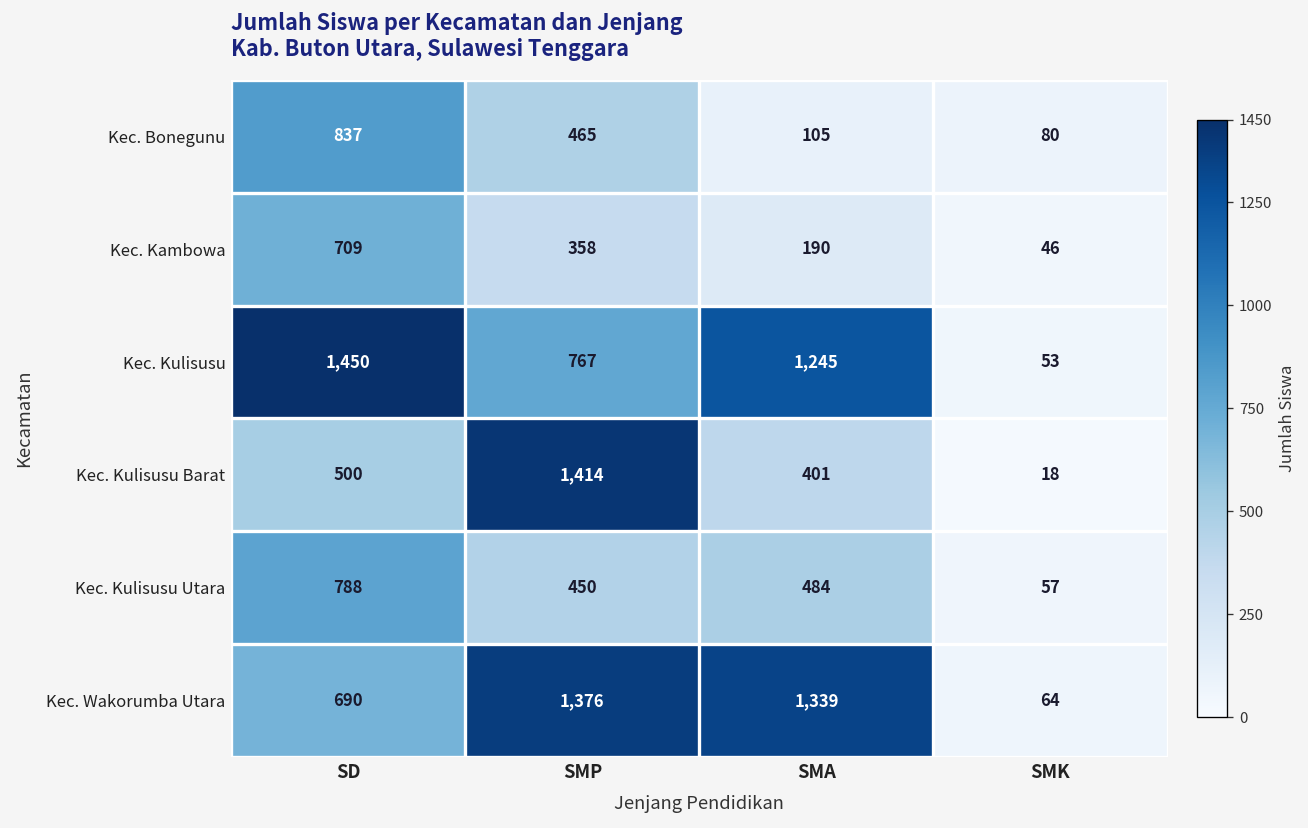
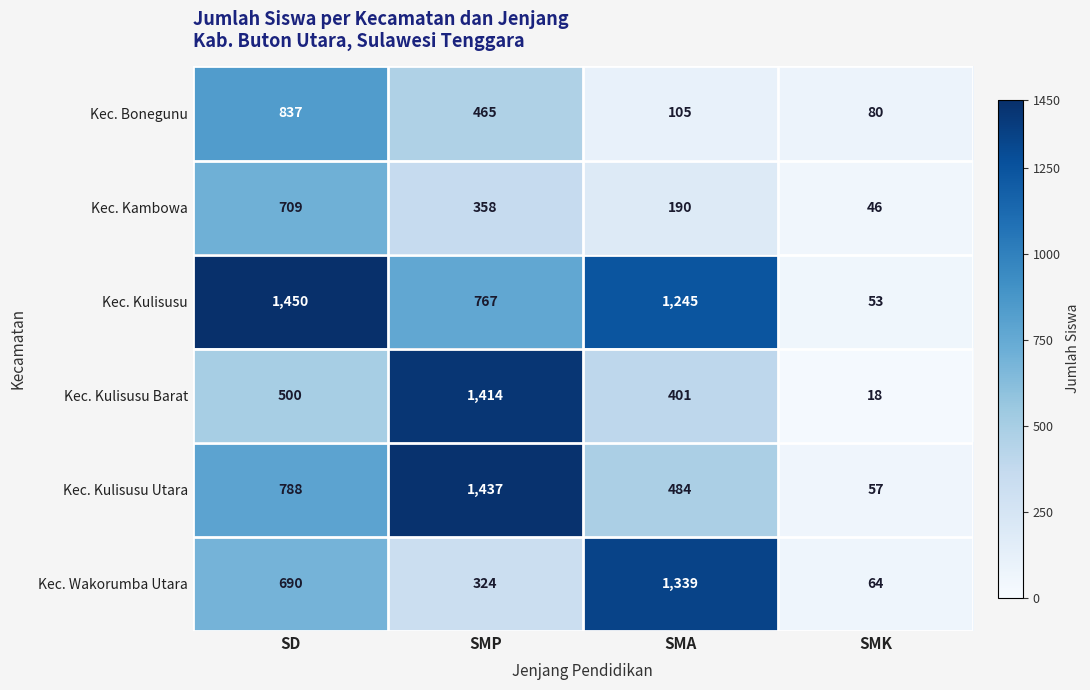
  {
    "Kec. Bonegunu": {
      "SD": "837",
      "SMP": "465",
      "SMA": "105",
      "SMK": "80"
    },
    "Kec. Kambowa": {
      "SD": "709",
      "SMP": "358",
      "SMA": "190",
      "SMK": "46"
    },
    "Kec. Kulisusu": {
      "SD": "1,450",
      "SMP": "767",
      "SMA": "1,245",
      "SMK": "53"
    },
    "Kec. Kulisusu Barat": {
      "SD": "500",
      "SMP": "1,414",
      "SMA": "401",
      "SMK": "18"
    },
    "Kec. Kulisusu Utara": {
      "SD": "788",
-     "SMP": "450",
+     "SMP": "1,437",
      "SMA": "484",
      "SMK": "57"
    },
    "Kec. Wakorumba Utara": {
      "SD": "690",
-     "SMP": "1,376",
+     "SMP": "324",
      "SMA": "1,339",
      "SMK": "64"
    }
  }
